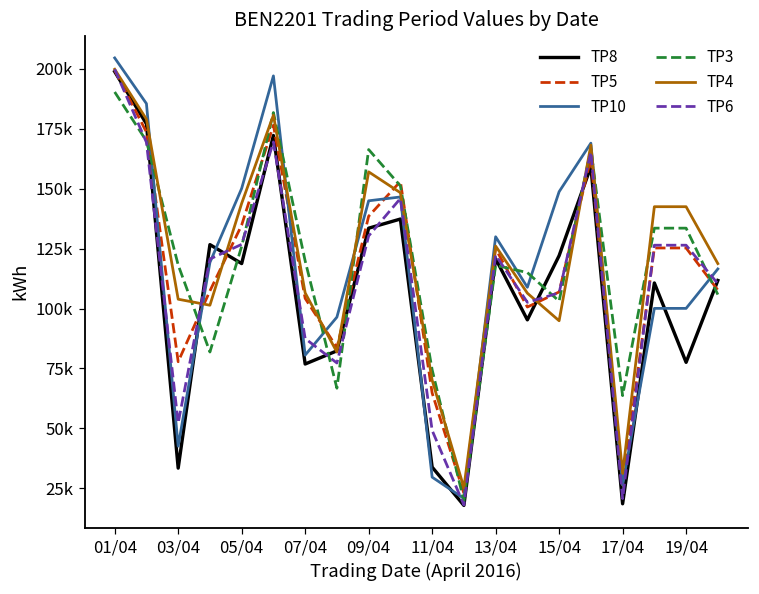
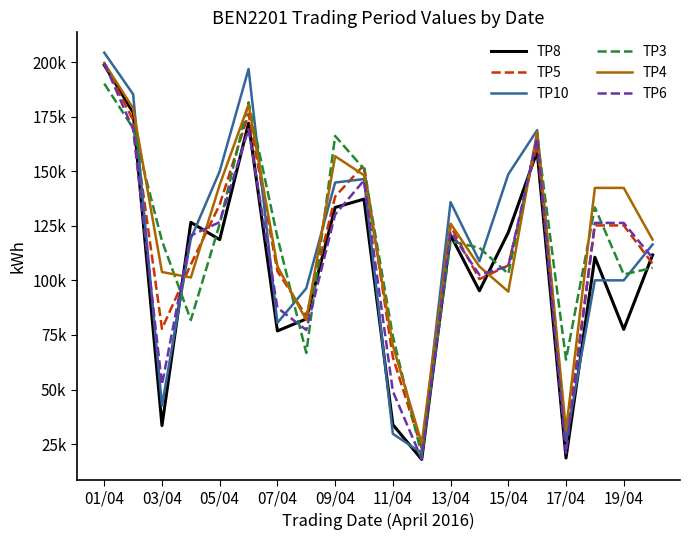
  {
    "TP8": {
      "03/04": 33000,
      "05/04": 119000,
      "07/04": 77000,
      "09/04": 133000,
      "11/04": 34000,
      "13/04": 121000,
      "15/04": 122000,
      "17/04": 19000,
      "19/04": 78000
    },
    "TP5": {
      "03/04": 78000,
      "05/04": 135000,
      "07/04": 104000,
      "09/04": 138000,
      "11/04": 65000
    },
    "TP10": {
      "01/04": 204000,
      "03/04": 43000,
      "05/04": 150000,
      "07/04": 81000,
      "09/04": 145000,
      "11/04": 30000,
-     "13/04": 130000,
+     "13/04": 136000,
      "15/04": 149000,
      "19/04": 100000
    },
    "TP3": {
      "01/04": 190000,
      "03/04": 118000,
      "07/04": 120000,
      "09/04": 166000,
      "11/04": 74000,
      "13/04": 118000,
      "15/04": 103000,
      "17/04": 64000,
-     "19/04": 134000
+     "19/04": 103000
    },
    "TP4": {
      "03/04": 104000,
      "05/04": 144000,
      "07/04": 107000,
      "09/04": 157000,
      "11/04": 70000,
      "15/04": 95000,
      "17/04": 31000,
      "19/04": 142000
    },
    "TP6": {
      "03/04": 52000,
      "07/04": 87000,
      "09/04": 130000,
      "11/04": 49000,
      "13/04": 122000,
      "17/04": 21000
    }
  }
